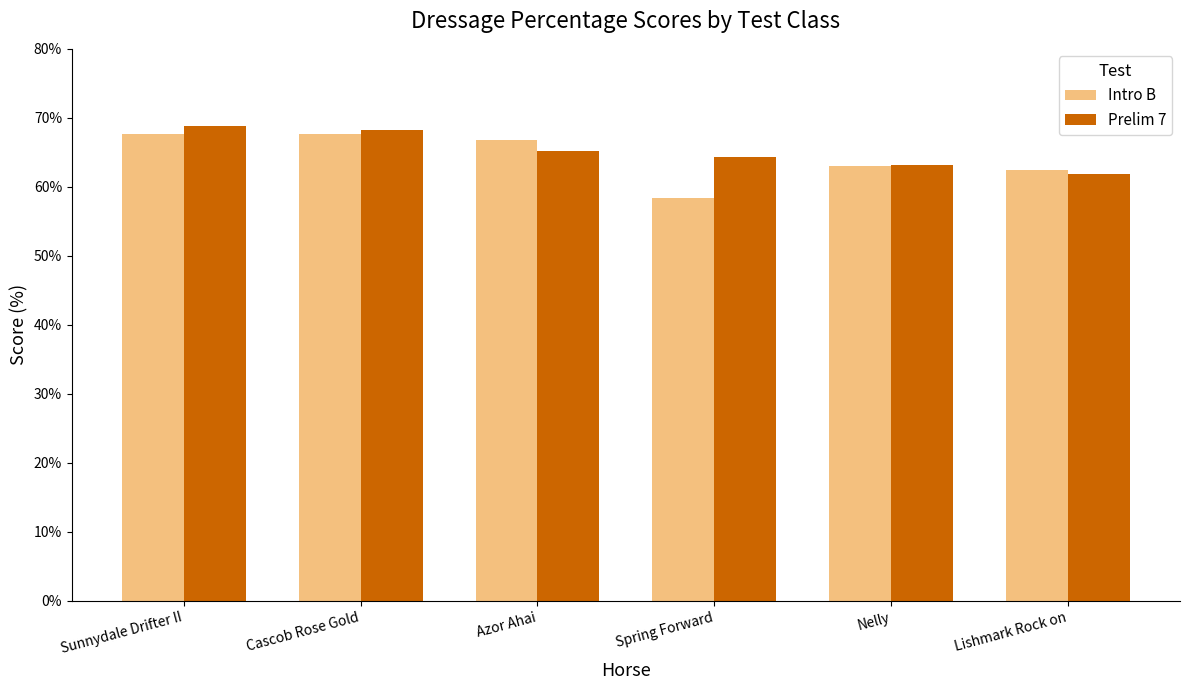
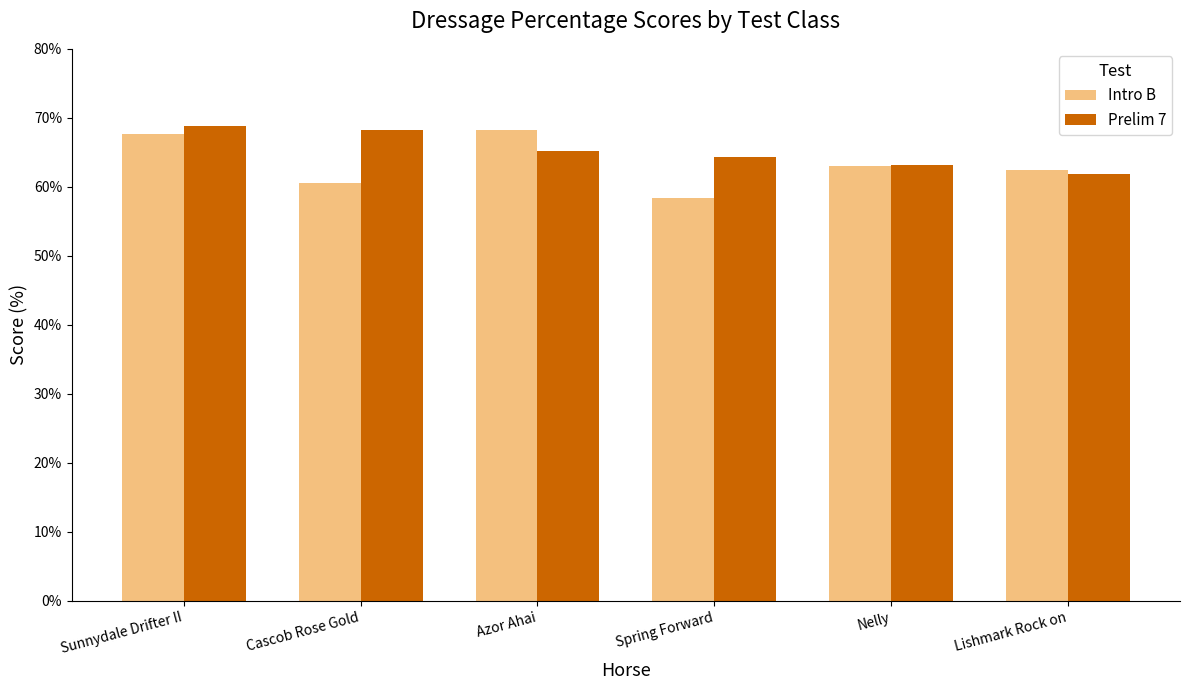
  {
    "Intro B": {
      "Sunnydale Drifter II": "68%",
-     "Cascob Rose Gold": "68%",
-     "Azor Ahai": "67%",
+     "Cascob Rose Gold": "61%",
+     "Azor Ahai": "68%",
      "Spring Forward": "58%",
      "Nelly": "63%",
      "Lishmark Rock on": "62%"
    },
    "Prelim 7": {
      "Sunnydale Drifter II": "69%",
      "Cascob Rose Gold": "68%",
      "Azor Ahai": "65%",
      "Spring Forward": "64%",
      "Nelly": "63%",
      "Lishmark Rock on": "62%"
    }
  }
